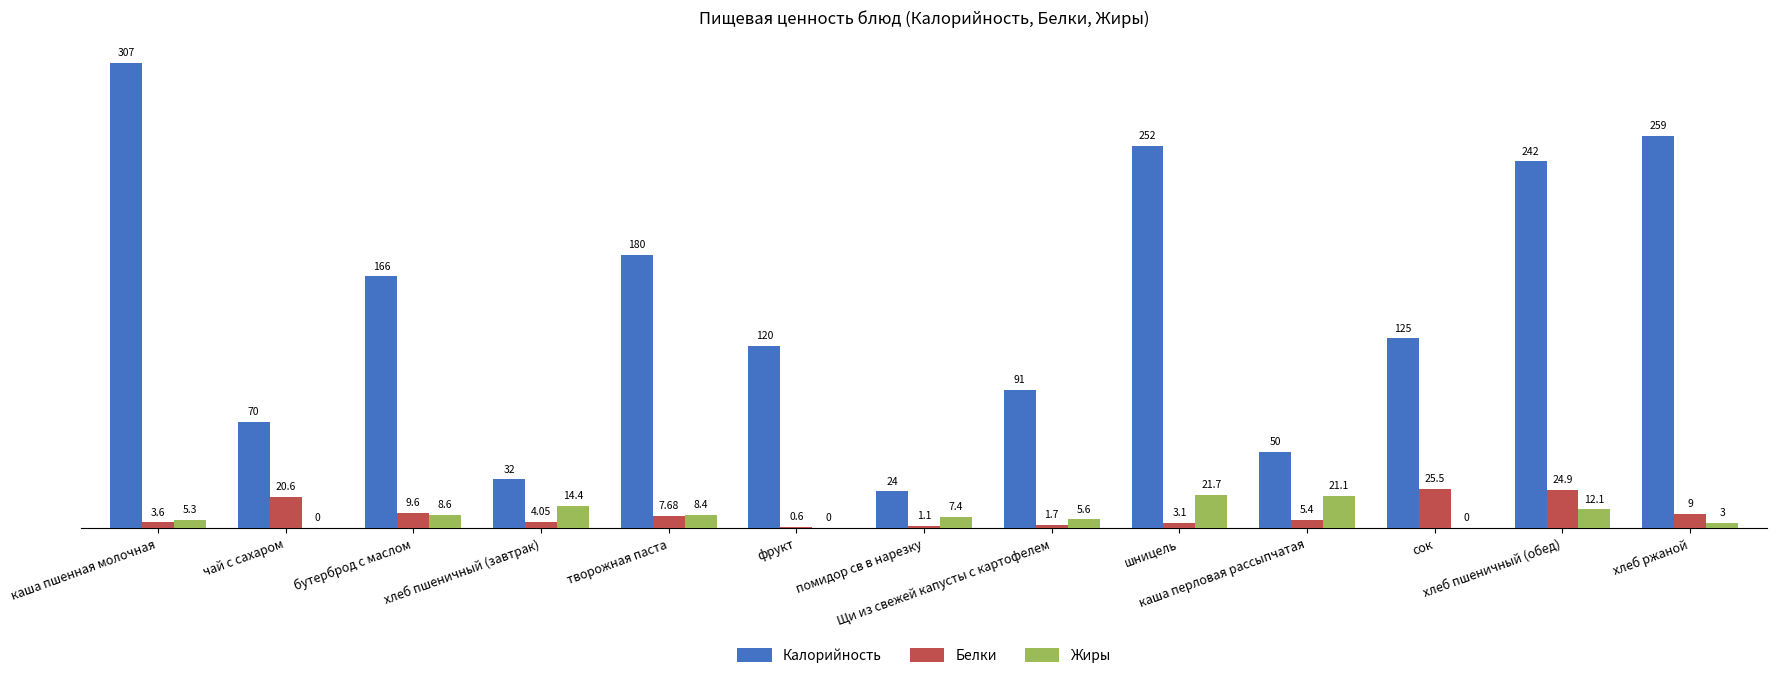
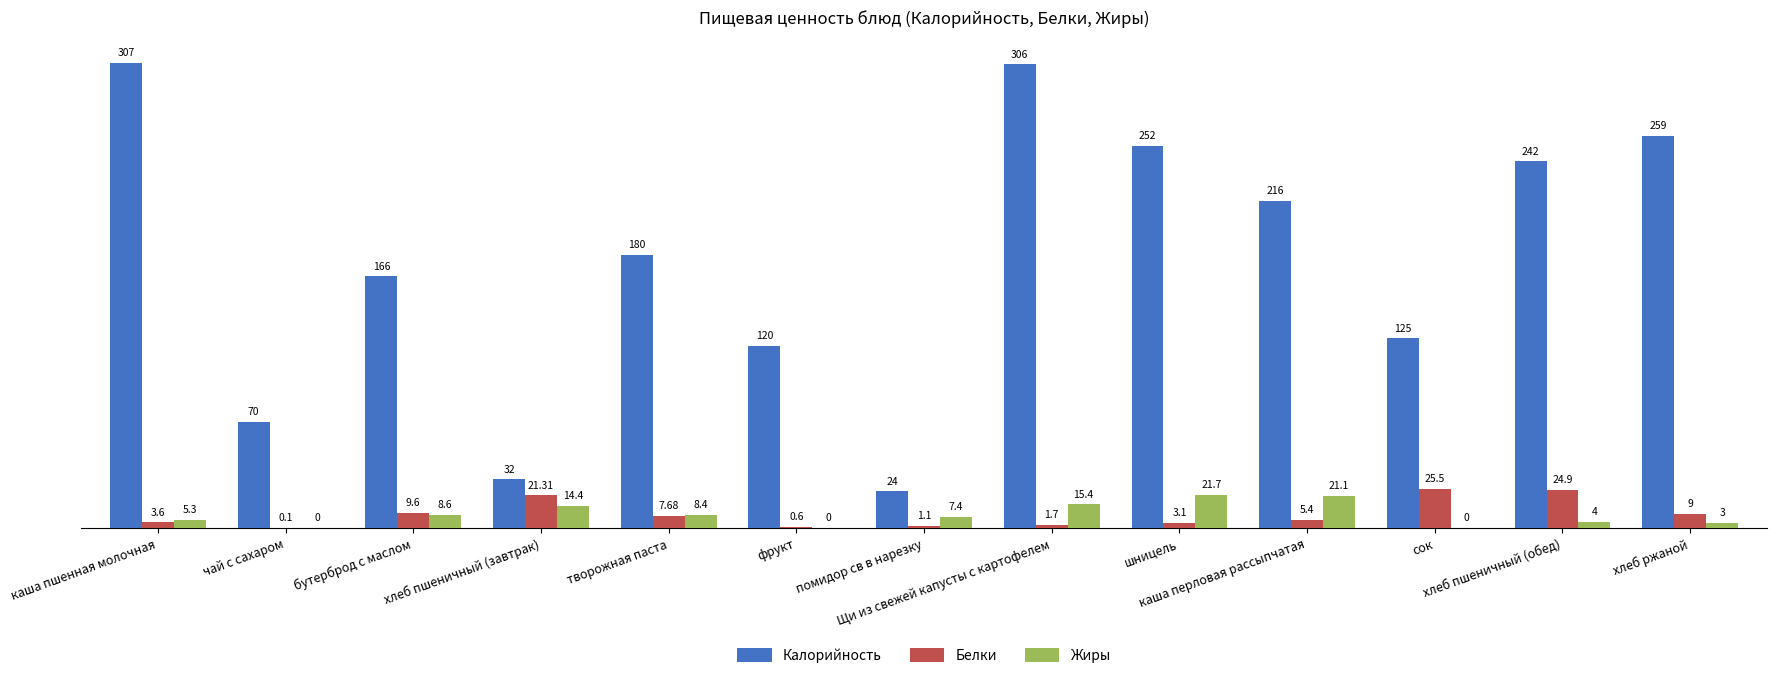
  {
    "Калорийность": {
      "каша пшенная молочная": 307,
      "чай с сахаром": 70,
      "бутерброд с маслом": 166,
      "хлеб пшеничный (завтрак)": 32,
      "творожная паста": 180,
      "фрукт": 120,
      "помидор св в нарезку": 24,
-     "Щи из свежей капусты с картофелем": 91,
+     "Щи из свежей капусты с картофелем": 306,
      "шницель": 252,
-     "каша перловая рассыпчатая": 50,
+     "каша перловая рассыпчатая": 216,
      "сок": 125,
      "хлеб пшеничный (обед)": 242,
      "хлеб ржаной": 259
    },
    "Белки": {
      "каша пшенная молочная": 3.6,
-     "чай с сахаром": 20.6,
+     "чай с сахаром": 0.1,
      "бутерброд с маслом": 9.6,
-     "хлеб пшеничный (завтрак)": 4.05,
+     "хлеб пшеничный (завтрак)": 21.31,
      "творожная паста": 7.68,
      "фрукт": 0.6,
      "помидор св в нарезку": 1.1,
      "Щи из свежей капусты с картофелем": 1.7,
      "шницель": 3.1,
      "каша перловая рассыпчатая": 5.4,
      "сок": 25.5,
      "хлеб пшеничный (обед)": 24.9,
      "хлеб ржаной": 9
    },
    "Жиры": {
      "каша пшенная молочная": 5.3,
      "чай с сахаром": 0,
      "бутерброд с маслом": 8.6,
      "хлеб пшеничный (завтрак)": 14.4,
      "творожная паста": 8.4,
      "фрукт": 0,
      "помидор св в нарезку": 7.4,
-     "Щи из свежей капусты с картофелем": 5.6,
+     "Щи из свежей капусты с картофелем": 15.4,
      "шницель": 21.7,
      "каша перловая рассыпчатая": 21.1,
      "сок": 0,
-     "хлеб пшеничный (обед)": 12.1,
+     "хлеб пшеничный (обед)": 4,
      "хлеб ржаной": 3
    }
  }
